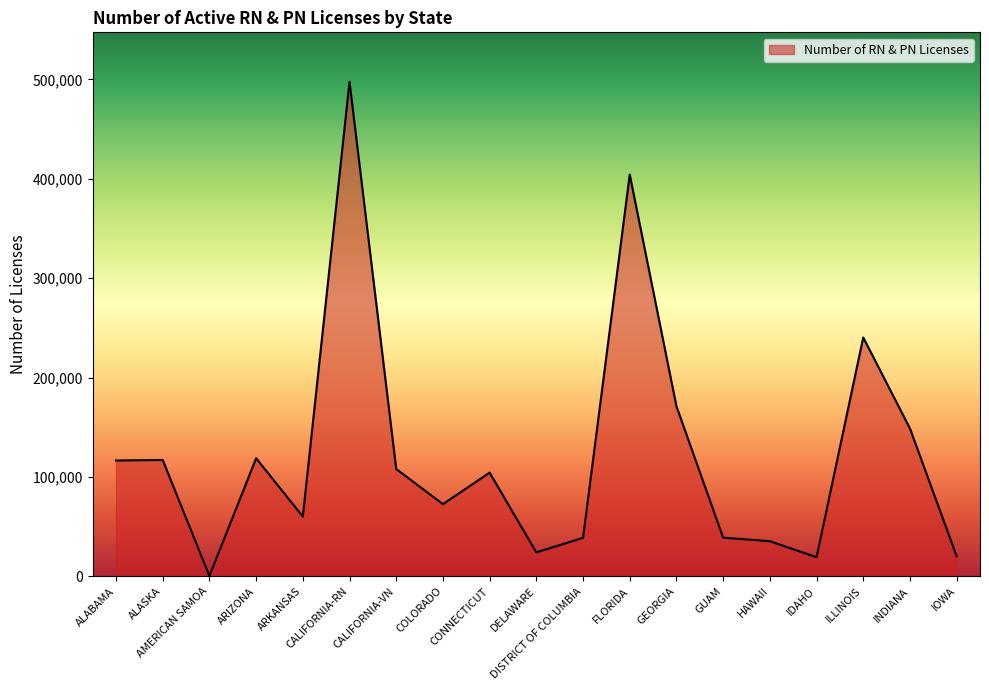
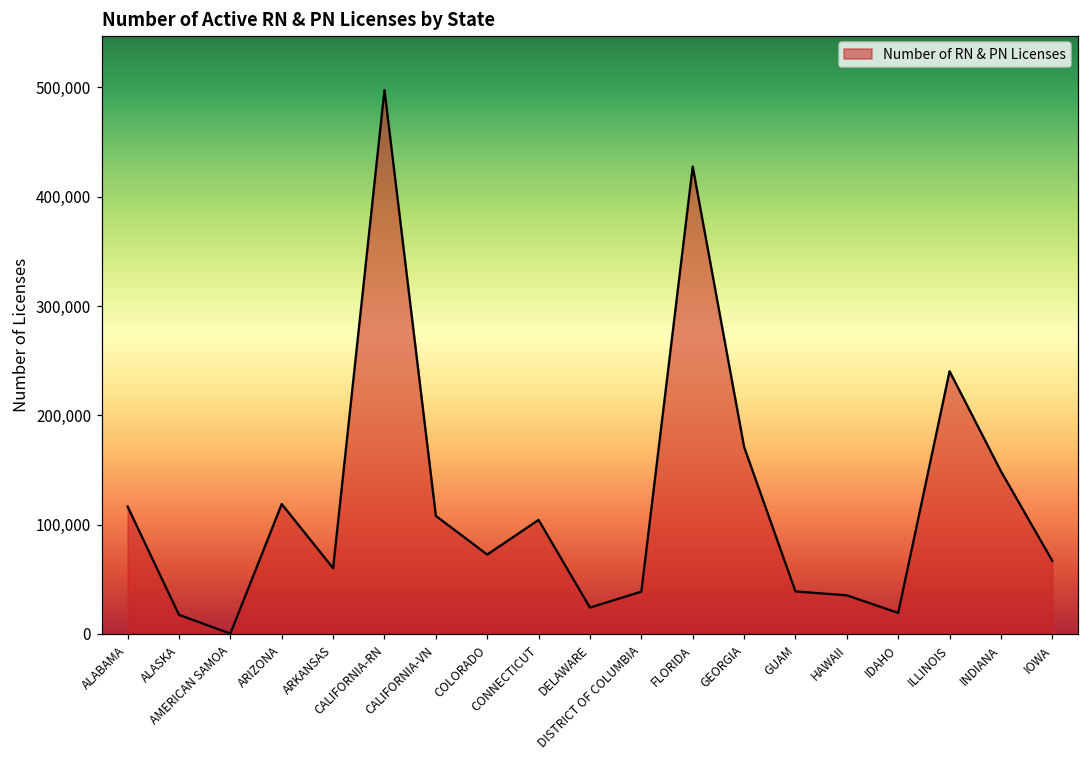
  {
    "ALABAMA": "120,000",
-   "ALASKA": "120,000",
+   "ALASKA": "20,000",
    "AMERICAN SAMOA": "0",
    "ARIZONA": "120,000",
    "ARKANSAS": "60,000",
    "CALIFORNIA-RN": "500,000",
    "CALIFORNIA-VN": "110,000",
    "COLORADO": "70,000",
    "CONNECTICUT": "100,000",
    "DELAWARE": "20,000",
    "DISTRICT OF COLUMBIA": "40,000",
-   "FLORIDA": "400,000",
+   "FLORIDA": "430,000",
    "GEORGIA": "170,000",
    "GUAM": "40,000",
    "HAWAII": "40,000",
    "IDAHO": "20,000",
    "ILLINOIS": "240,000",
    "INDIANA": "150,000",
-   "IOWA": "20,000"
+   "IOWA": "70,000"
  }
